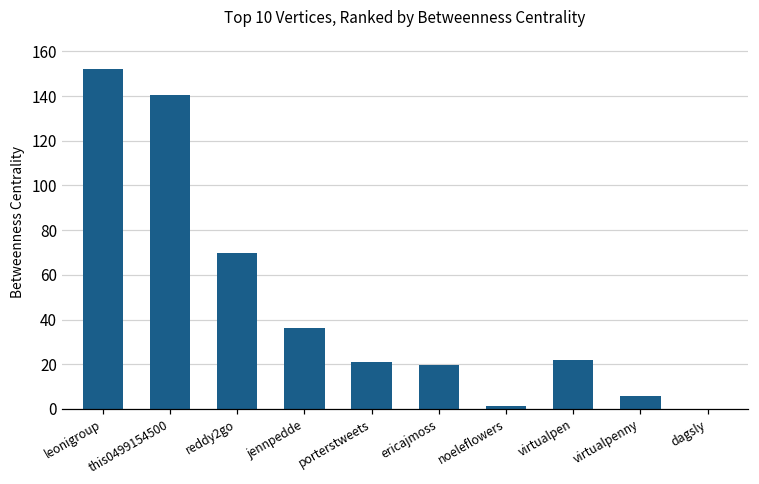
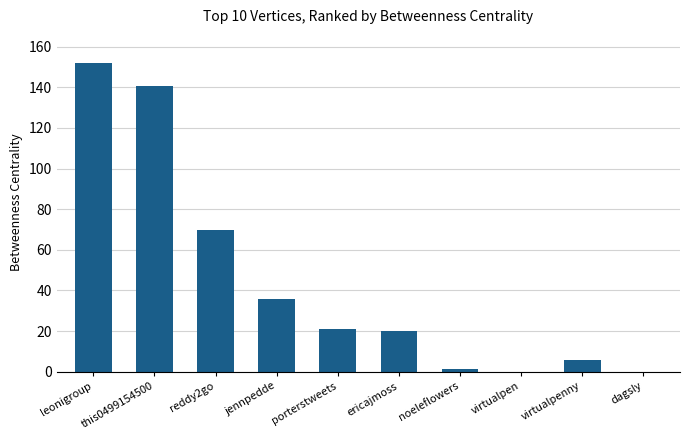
  {
    "leonigroup": 152,
    "this0499154500": 141,
    "reddy2go": 70,
    "jennpedde": 36,
    "porterstweets": 21,
    "ericajmoss": 20,
    "noeleflowers": 1,
-   "virtualpen": 22,
+   "virtualpen": 0,
    "virtualpenny": 6,
    "dagsly": 0
  }
